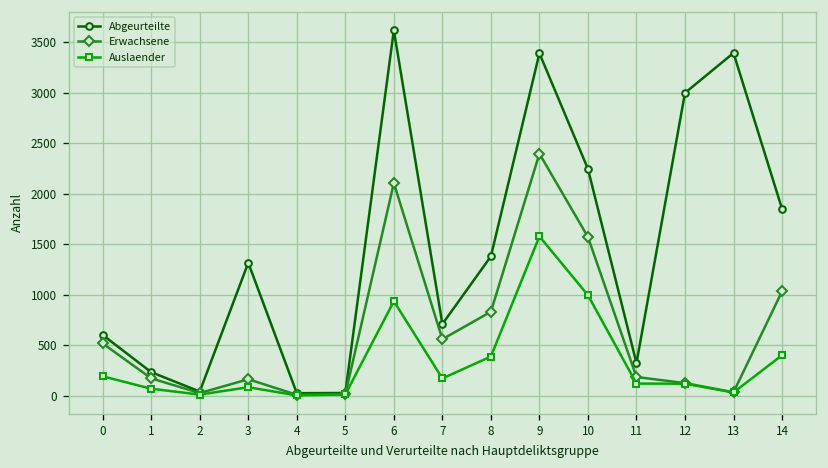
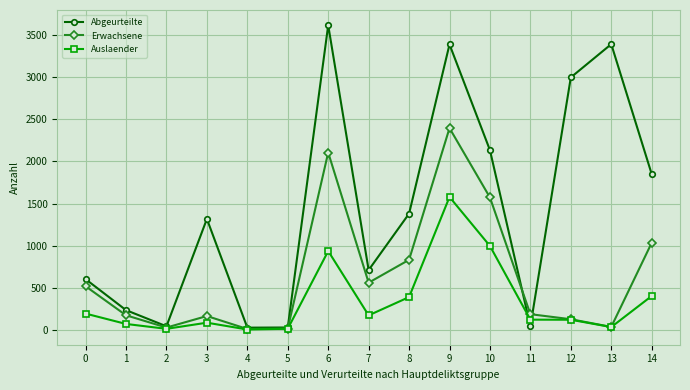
  {
    "Abgeurteilte": {
      "0": 600,
      "1": 200,
      "3": 1300,
      "6": 3600,
      "7": 700,
      "8": 1400,
      "9": 3400,
-     "10": 2200,
-     "11": 300,
+     "10": 2100,
+     "11": 0,
      "12": 3000,
      "13": 3400,
      "14": 1900
    }
  }
